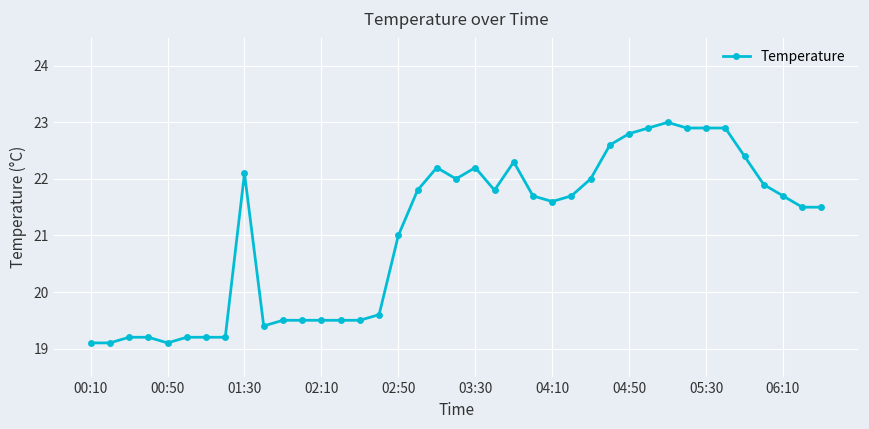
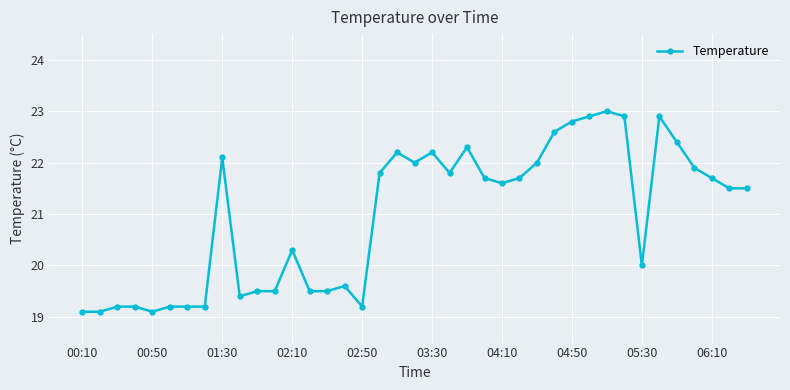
  {
    "00:10": 19.1,
    "00:50": 19.1,
    "01:30": 22.1,
-   "02:10": 19.5,
-   "02:50": 21.0,
+   "02:10": 20.3,
+   "02:50": 19.2,
    "03:30": 22.2,
    "04:10": 21.6,
    "04:50": 22.8,
-   "05:30": 22.9,
+   "05:30": 20.0,
    "06:10": 21.7
  }
